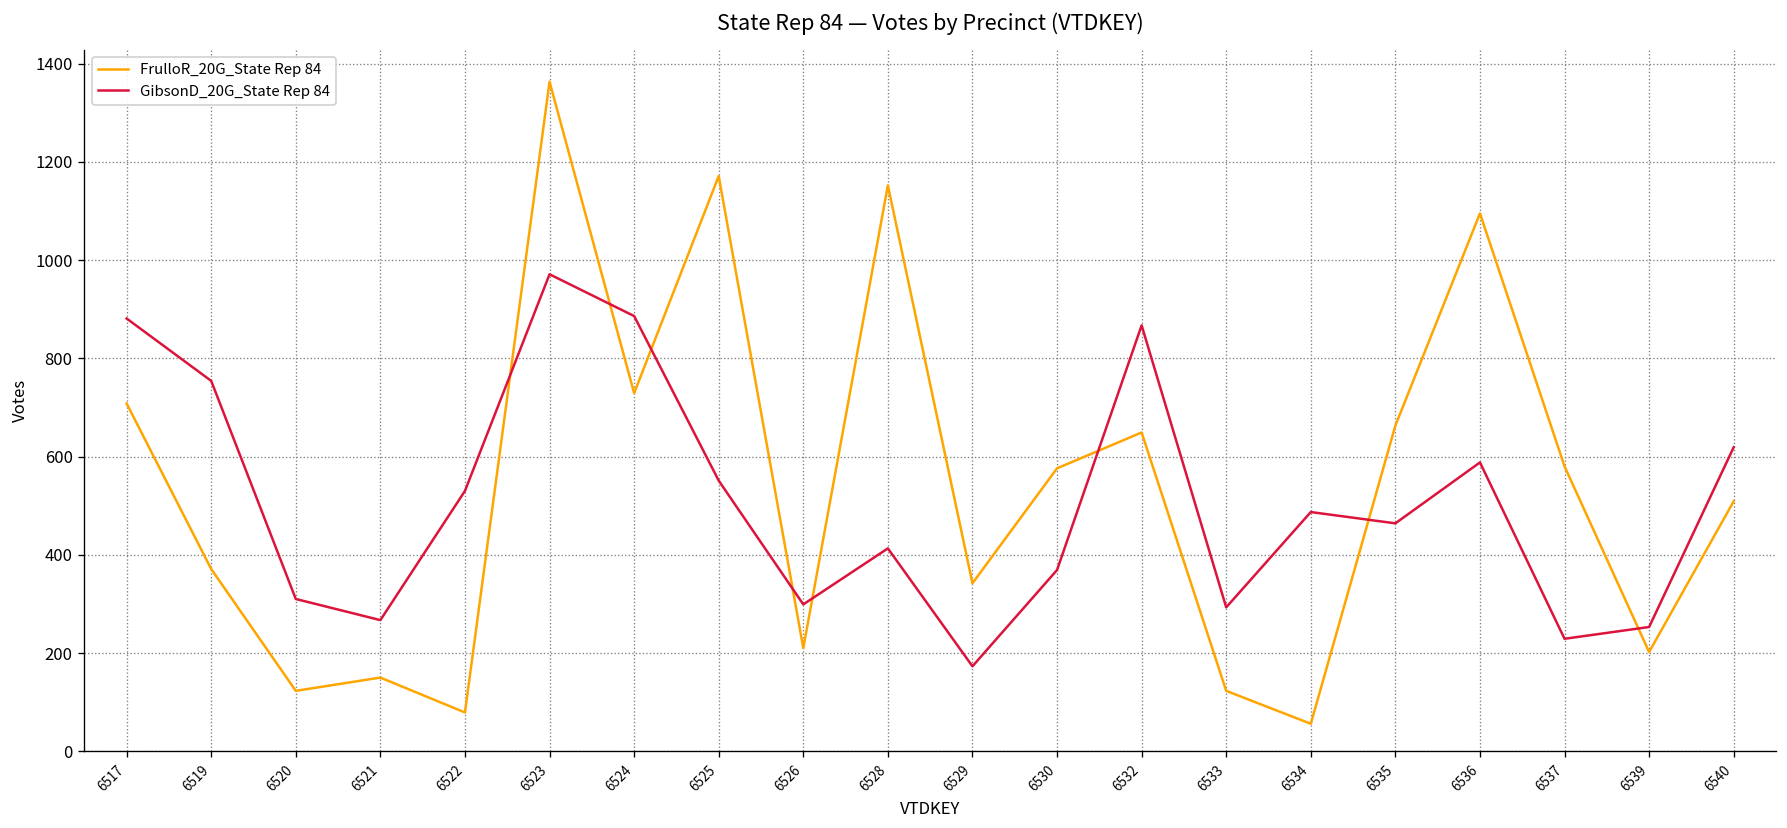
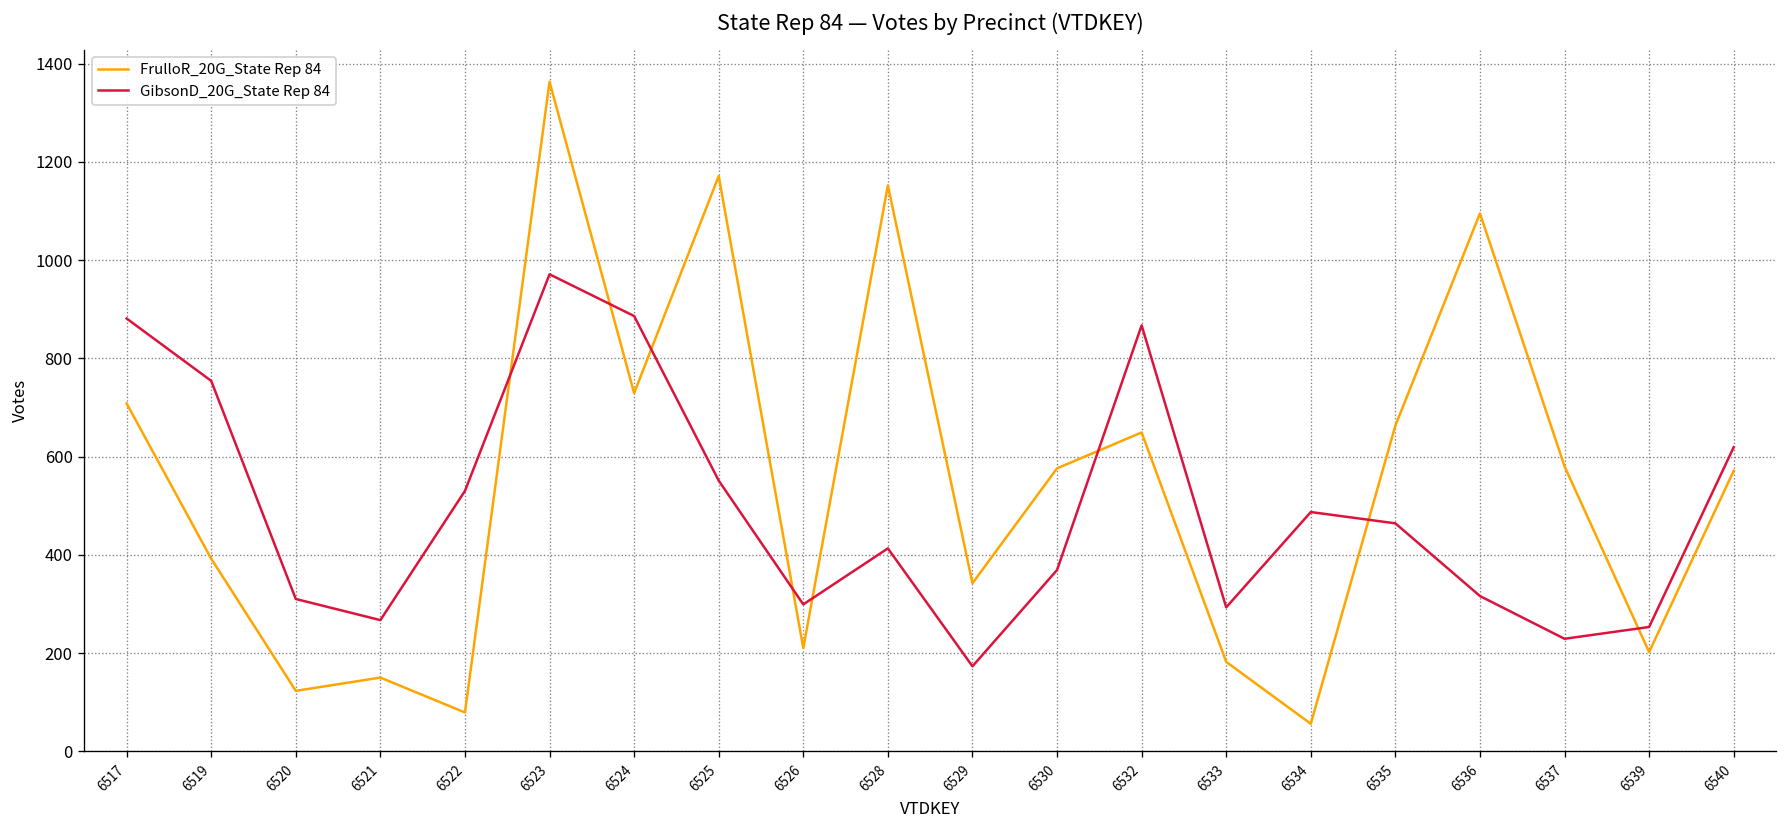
  {
    "FrulloR_20G_State Rep 84": {
      "6517": 710,
-     "6519": 370,
+     "6519": 390,
      "6520": 120,
      "6521": 150,
      "6522": 80,
      "6523": 1360,
      "6524": 730,
      "6525": 1170,
      "6526": 210,
      "6528": 1150,
      "6529": 340,
      "6530": 580,
      "6532": 650,
-     "6533": 120,
+     "6533": 180,
      "6534": 60,
      "6535": 660,
      "6536": 1100,
      "6537": 580,
      "6539": 200,
-     "6540": 510
+     "6540": 570
    },
    "GibsonD_20G_State Rep 84": {
      "6517": 880,
      "6519": 750,
      "6520": 310,
      "6521": 270,
      "6522": 530,
      "6523": 970,
      "6524": 890,
      "6525": 550,
      "6526": 300,
      "6528": 410,
      "6529": 170,
      "6530": 370,
      "6532": 870,
      "6533": 290,
      "6534": 490,
      "6535": 460,
-     "6536": 590,
+     "6536": 320,
      "6537": 230,
      "6539": 250,
      "6540": 620
    }
  }
